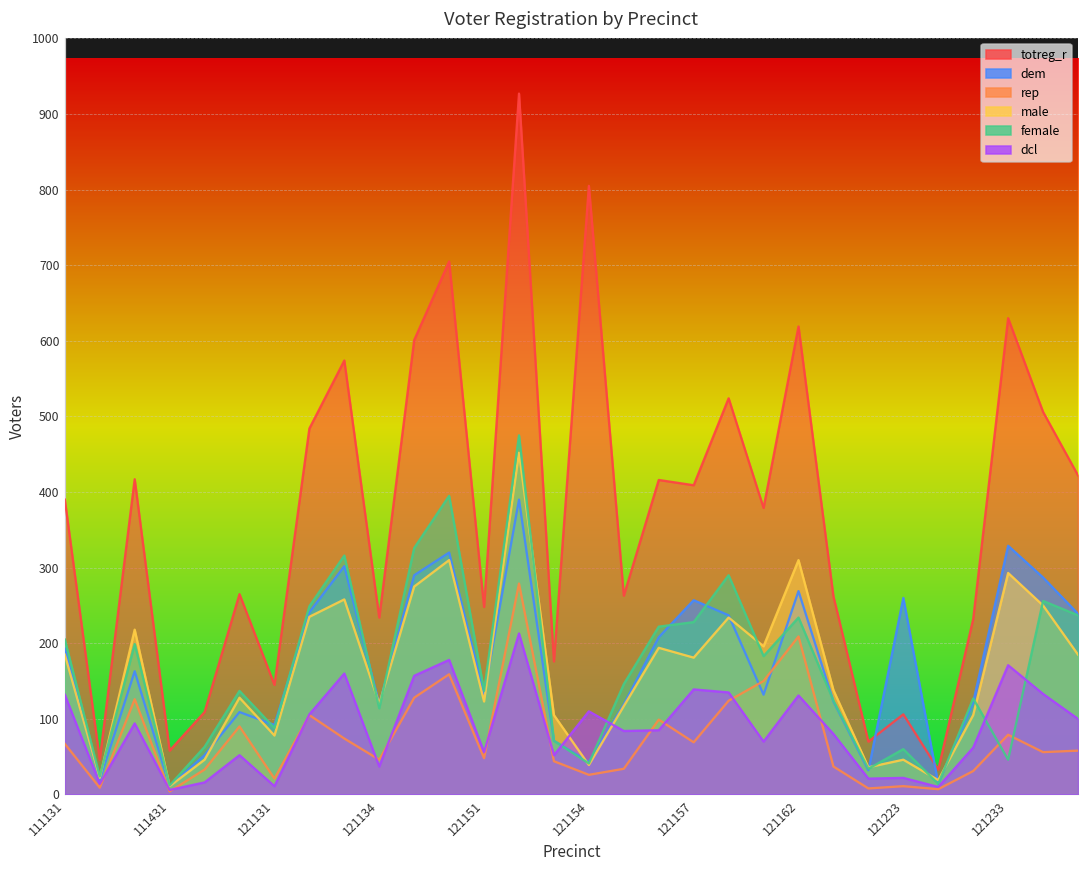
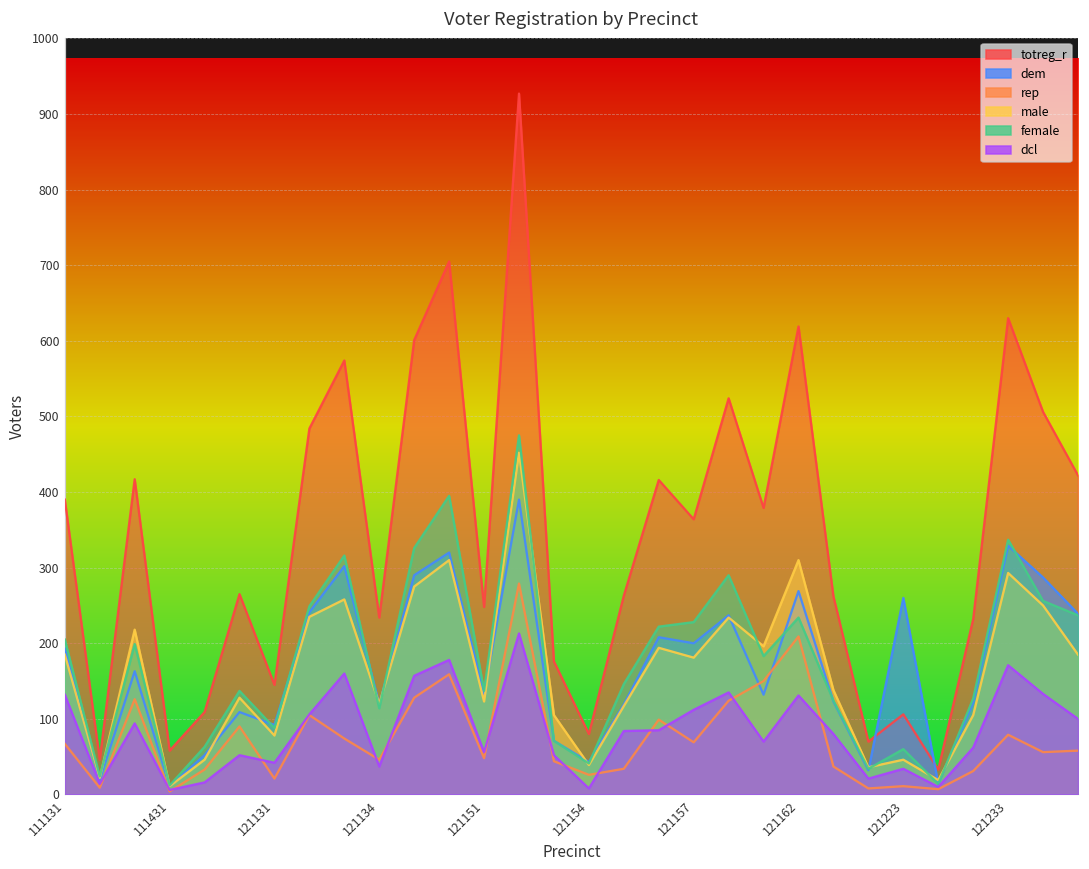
  {
    "totreg_r": {
      "111131": 390,
      "111431": 60,
      "121131": 150,
      "121134": 230,
      "121151": 250,
-     "121154": 810,
-     "121157": 410,
+     "121154": 80,
+     "121157": 360,
      "121162": 620,
      "121223": 110,
      "121233": 630
    },
    "dem": {
      "111131": 190,
      "121131": 90,
      "121151": 130,
-     "121157": 260,
+     "121157": 200,
      "121162": 270,
      "121223": 260,
      "121233": 330
    },
    "female": {
      "111131": 210,
      "121131": 90,
      "121134": 110,
      "121151": 140,
      "121157": 230,
      "121162": 230,
      "121223": 60,
-     "121233": 50
+     "121233": 340
    },
    "dcl": {
      "111131": 130,
-     "121131": 10,
+     "121131": 40,
      "121134": 40,
      "121151": 60,
-     "121154": 110,
-     "121157": 140,
+     "121154": 10,
+     "121157": 110,
      "121162": 130,
-     "121223": 20,
+     "121223": 30,
      "121233": 170
    }
  }
